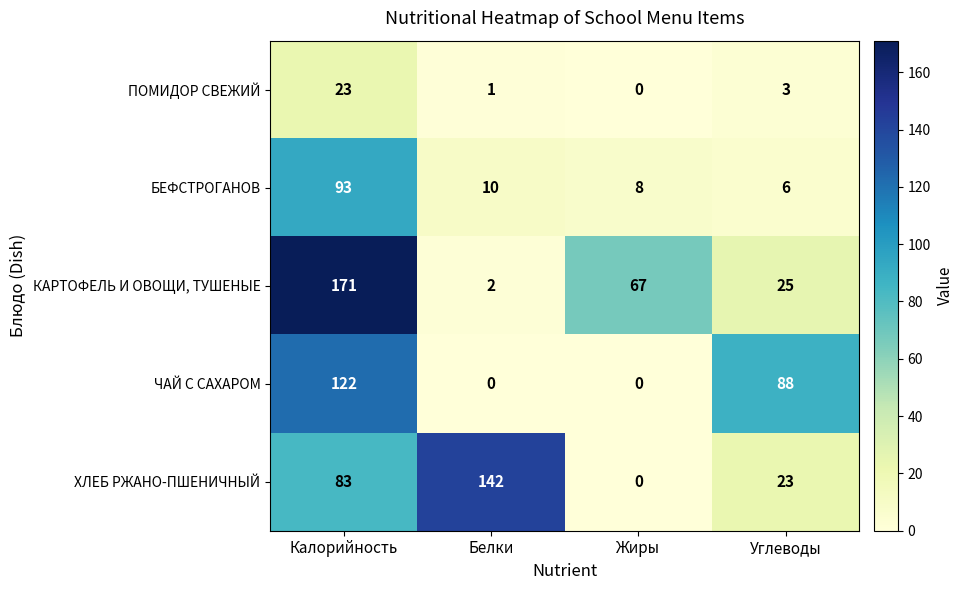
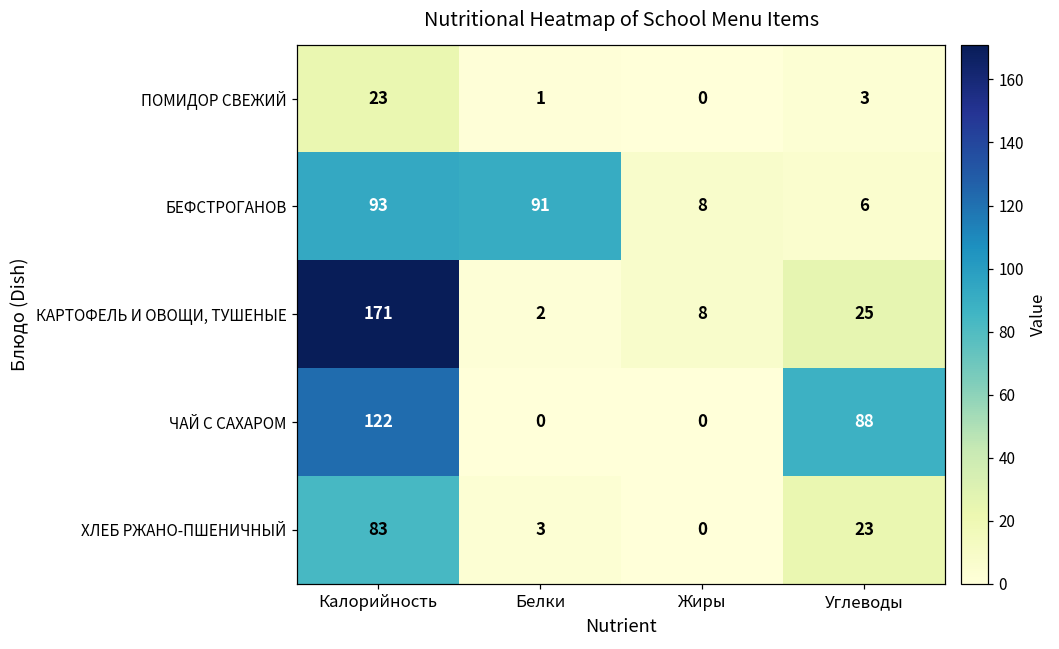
  {
    "ПОМИДОР СВЕЖИЙ": {
      "Калорийность": 23,
      "Белки": 1,
      "Жиры": 0,
      "Углеводы": 3
    },
    "БЕФСТРОГАНОВ": {
      "Калорийность": 93,
-     "Белки": 10,
+     "Белки": 91,
      "Жиры": 8,
      "Углеводы": 6
    },
    "КАРТОФЕЛЬ И ОВОЩИ, ТУШЕНЫЕ": {
      "Калорийность": 171,
      "Белки": 2,
-     "Жиры": 67,
+     "Жиры": 8,
      "Углеводы": 25
    },
    "ЧАЙ С САХАРОМ": {
      "Калорийность": 122,
      "Белки": 0,
      "Жиры": 0,
      "Углеводы": 88
    },
    "ХЛЕБ РЖАНО-ПШЕНИЧНЫЙ": {
      "Калорийность": 83,
-     "Белки": 142,
+     "Белки": 3,
      "Жиры": 0,
      "Углеводы": 23
    }
  }
